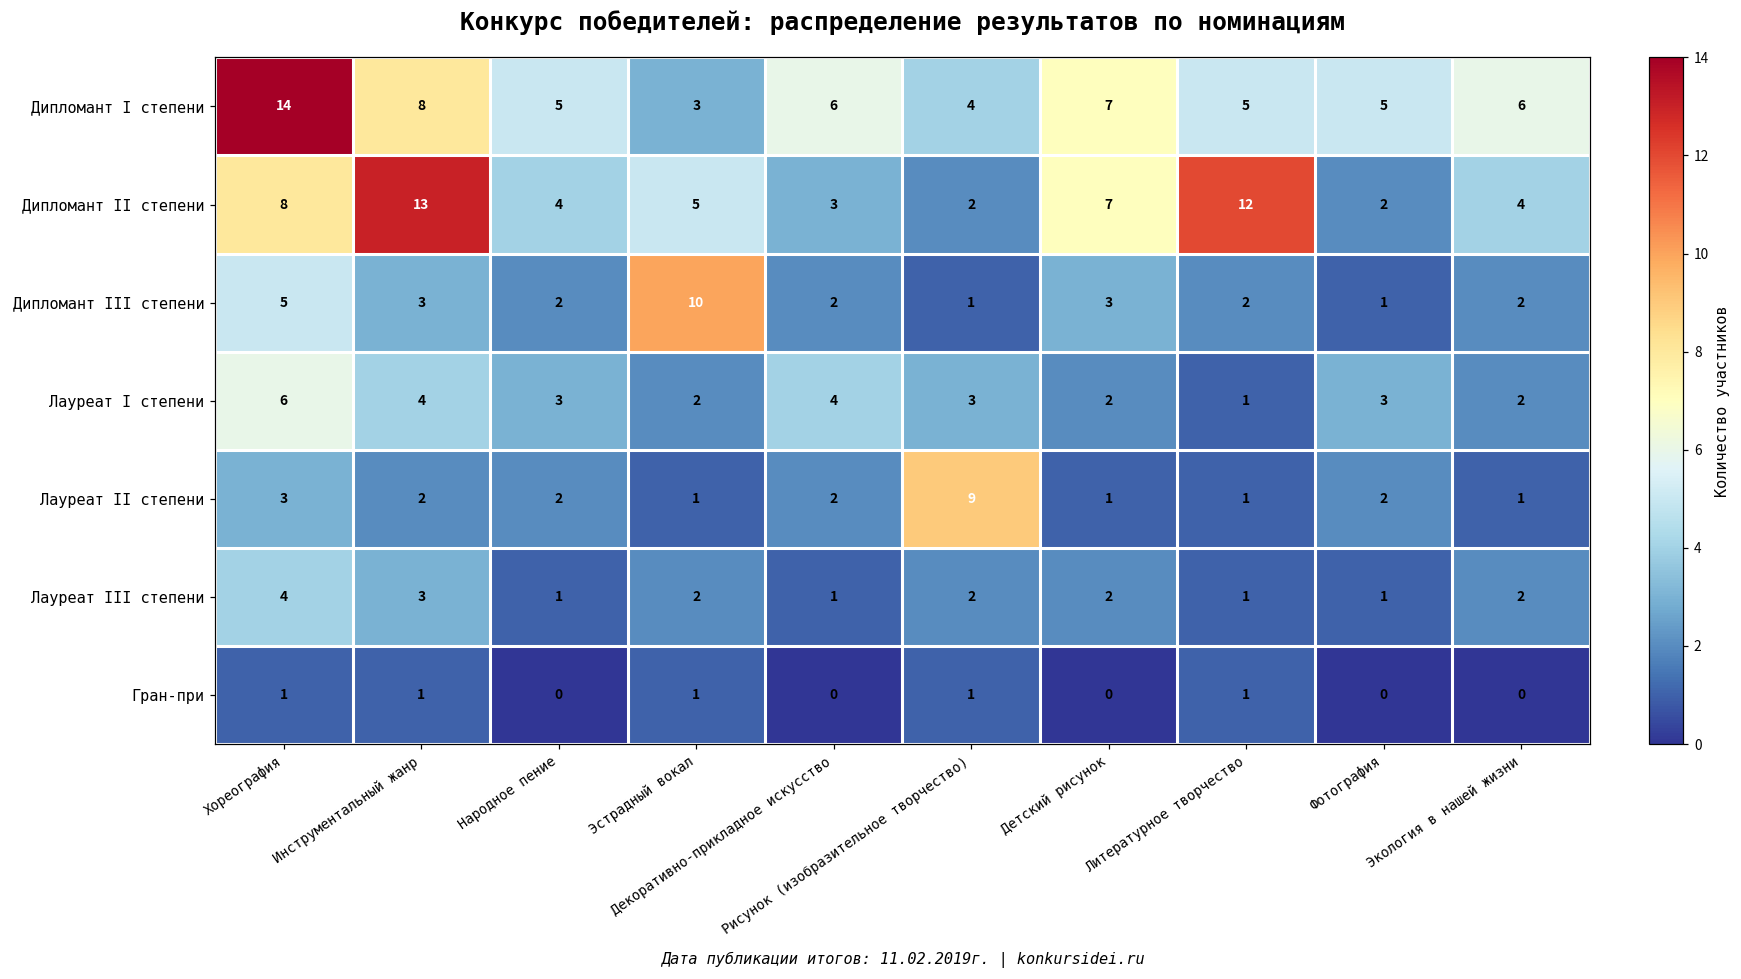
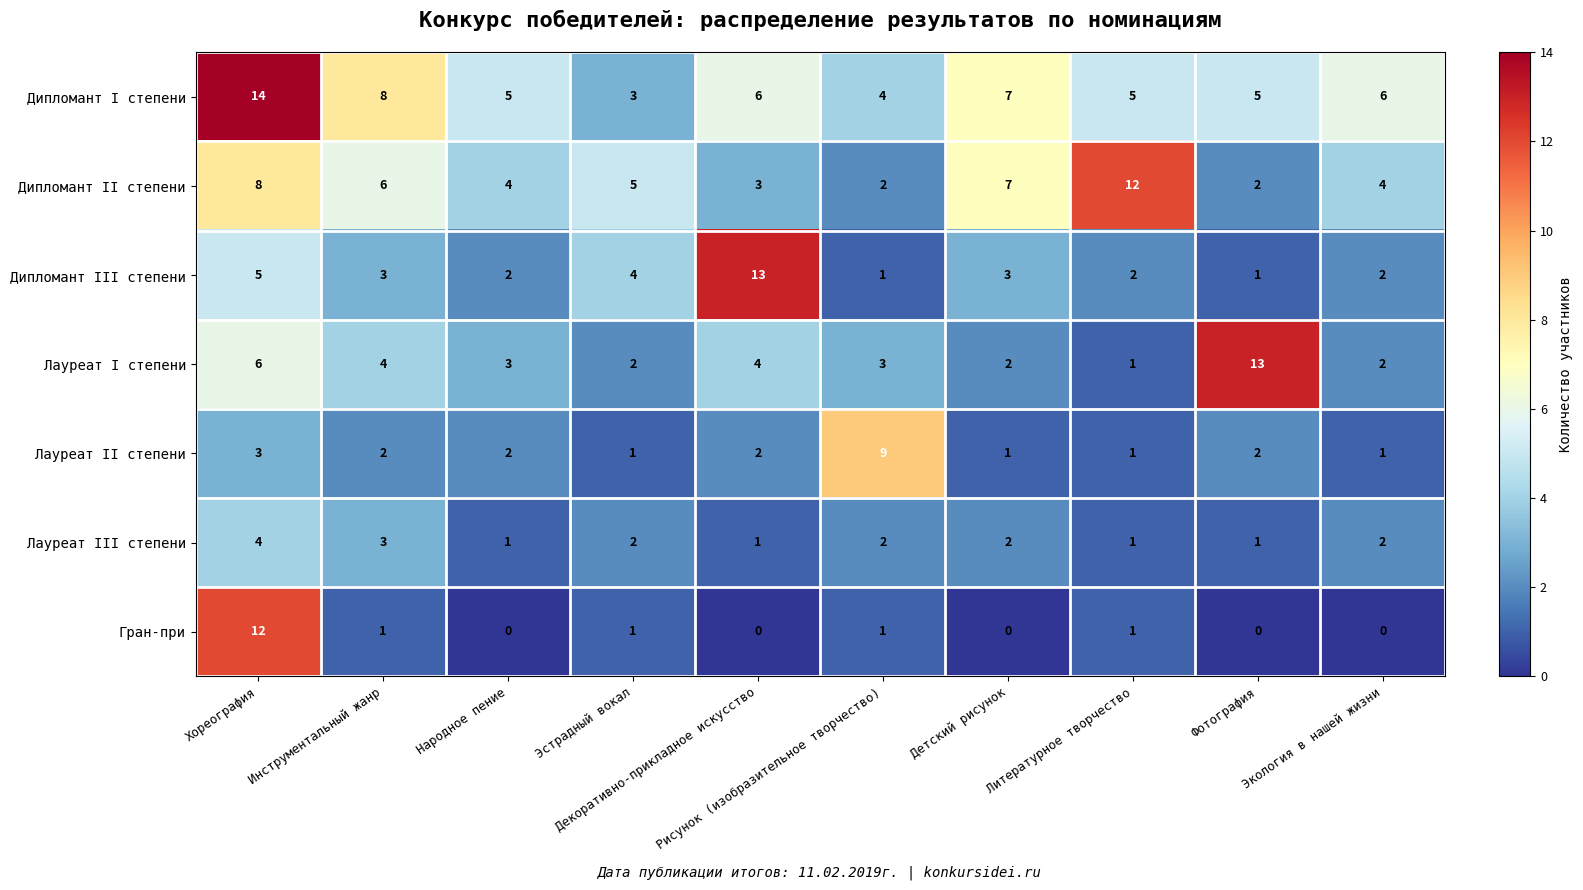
  {
    "Дипломант I степени": {
      "Хореография": 14,
      "Инструментальный жанр": 8,
      "Народное пение": 5,
      "Эстрадный вокал": 3,
      "Декоративно-прикладное искусство": 6,
      "Рисунок (изобразительное творчество)": 4,
      "Детский рисунок": 7,
      "Литературное творчество": 5,
      "Фотография": 5,
      "Экология в нашей жизни": 6
    },
    "Дипломант II степени": {
      "Хореография": 8,
-     "Инструментальный жанр": 13,
+     "Инструментальный жанр": 6,
      "Народное пение": 4,
      "Эстрадный вокал": 5,
      "Декоративно-прикладное искусство": 3,
      "Рисунок (изобразительное творчество)": 2,
      "Детский рисунок": 7,
      "Литературное творчество": 12,
      "Фотография": 2,
      "Экология в нашей жизни": 4
    },
    "Дипломант III степени": {
      "Хореография": 5,
      "Инструментальный жанр": 3,
      "Народное пение": 2,
-     "Эстрадный вокал": 10,
-     "Декоративно-прикладное искусство": 2,
+     "Эстрадный вокал": 4,
+     "Декоративно-прикладное искусство": 13,
      "Рисунок (изобразительное творчество)": 1,
      "Детский рисунок": 3,
      "Литературное творчество": 2,
      "Фотография": 1,
      "Экология в нашей жизни": 2
    },
    "Лауреат I степени": {
      "Хореография": 6,
      "Инструментальный жанр": 4,
      "Народное пение": 3,
      "Эстрадный вокал": 2,
      "Декоративно-прикладное искусство": 4,
      "Рисунок (изобразительное творчество)": 3,
      "Детский рисунок": 2,
      "Литературное творчество": 1,
-     "Фотография": 3,
+     "Фотография": 13,
      "Экология в нашей жизни": 2
    },
    "Лауреат II степени": {
      "Хореография": 3,
      "Инструментальный жанр": 2,
      "Народное пение": 2,
      "Эстрадный вокал": 1,
      "Декоративно-прикладное искусство": 2,
      "Рисунок (изобразительное творчество)": 9,
      "Детский рисунок": 1,
      "Литературное творчество": 1,
      "Фотография": 2,
      "Экология в нашей жизни": 1
    },
    "Лауреат III степени": {
      "Хореография": 4,
      "Инструментальный жанр": 3,
      "Народное пение": 1,
      "Эстрадный вокал": 2,
      "Декоративно-прикладное искусство": 1,
      "Рисунок (изобразительное творчество)": 2,
      "Детский рисунок": 2,
      "Литературное творчество": 1,
      "Фотография": 1,
      "Экология в нашей жизни": 2
    },
    "Гран-при": {
-     "Хореография": 1,
+     "Хореография": 12,
      "Инструментальный жанр": 1,
      "Народное пение": 0,
      "Эстрадный вокал": 1,
      "Декоративно-прикладное искусство": 0,
      "Рисунок (изобразительное творчество)": 1,
      "Детский рисунок": 0,
      "Литературное творчество": 1,
      "Фотография": 0,
      "Экология в нашей жизни": 0
    }
  }
